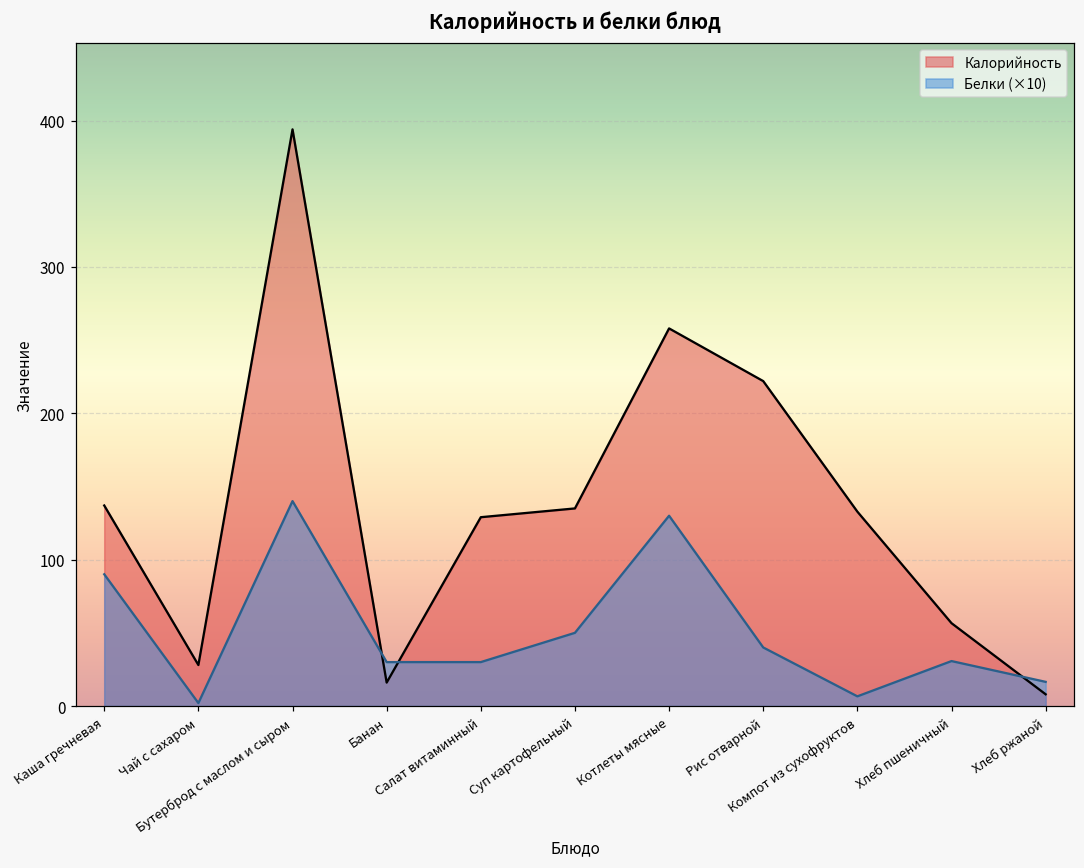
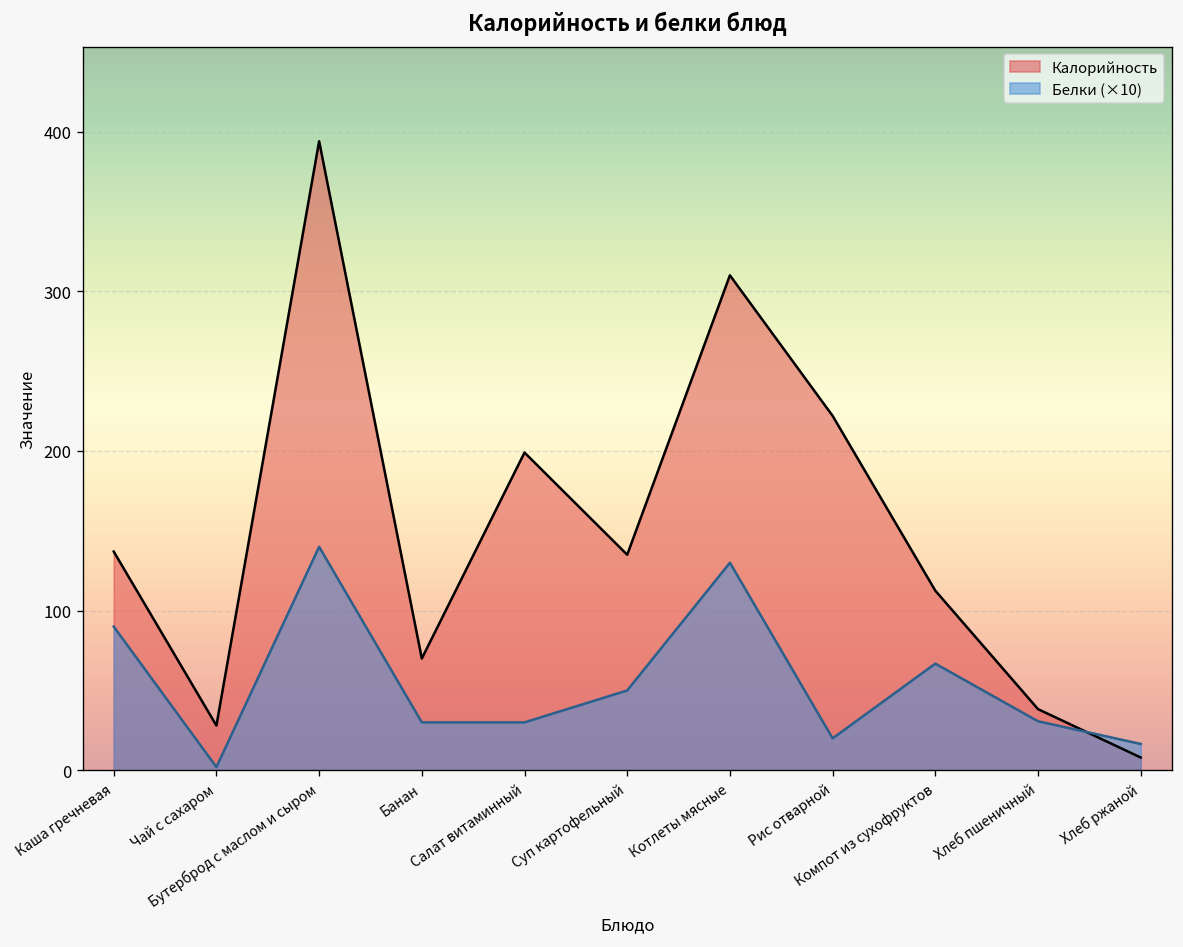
  {
    "Калорийность": {
      "Каша гречневая": 137,
      "Чай с сахаром": 28,
      "Бутерброд с маслом и сыром": 394,
-     "Банан": 16,
-     "Салат витаминный": 129,
+     "Банан": 70,
+     "Салат витаминный": 199,
      "Суп картофельный": 135,
-     "Котлеты мясные": 258,
+     "Котлеты мясные": 310,
      "Рис отварной": 222,
-     "Компот из сухофруктов": 133,
-     "Хлеб пшеничный": 57,
+     "Компот из сухофруктов": 113,
+     "Хлеб пшеничный": 38,
      "Хлеб ржаной": 8
    },
    "Белки (×10)": {
      "Каша гречневая": 90,
      "Чай с сахаром": 2,
      "Бутерброд с маслом и сыром": 140,
      "Банан": 30,
      "Салат витаминный": 30,
      "Суп картофельный": 50,
      "Котлеты мясные": 130,
-     "Рис отварной": 40,
-     "Компот из сухофруктов": 7,
+     "Рис отварной": 20,
+     "Компот из сухофруктов": 67,
      "Хлеб пшеничный": 31,
      "Хлеб ржаной": 17
    }
  }
